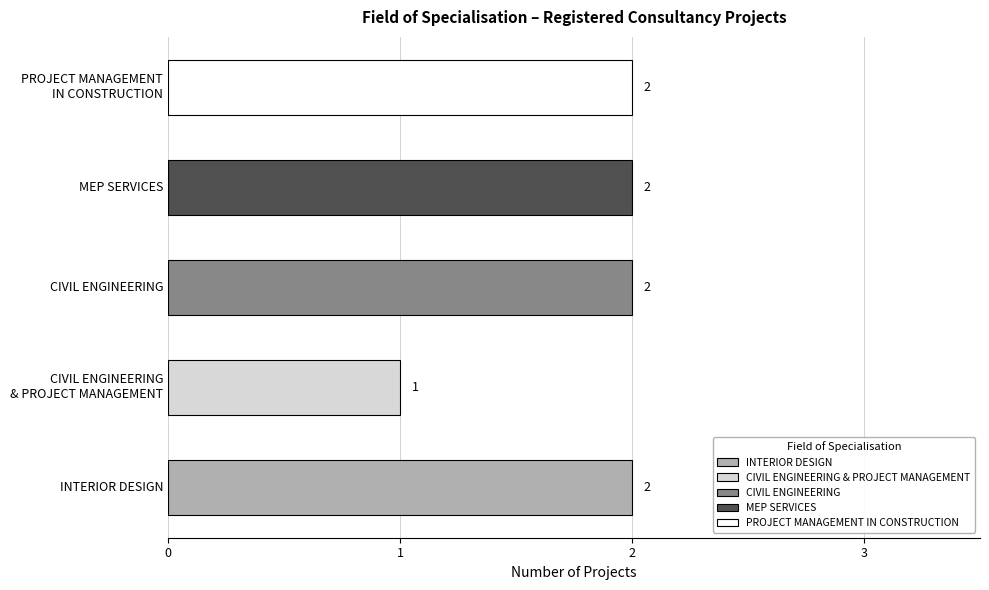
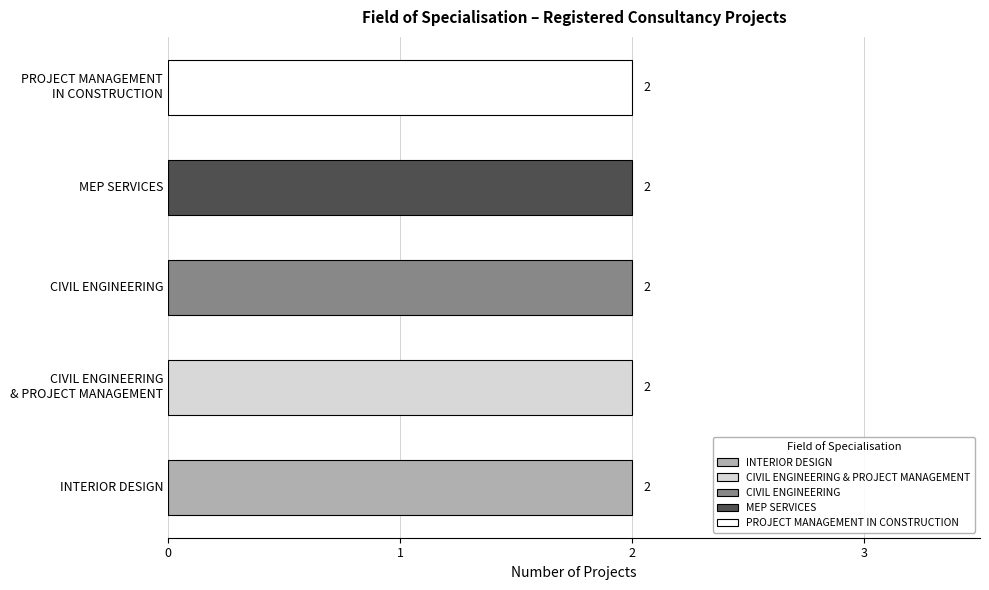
  {
    "PROJECT MANAGEMENT IN CONSTRUCTION": 2,
    "MEP SERVICES": 2,
    "CIVIL ENGINEERING": 2,
-   "CIVIL ENGINEERING & PROJECT MANAGEMENT": 1,
+   "CIVIL ENGINEERING & PROJECT MANAGEMENT": 2,
    "INTERIOR DESIGN": 2
  }
